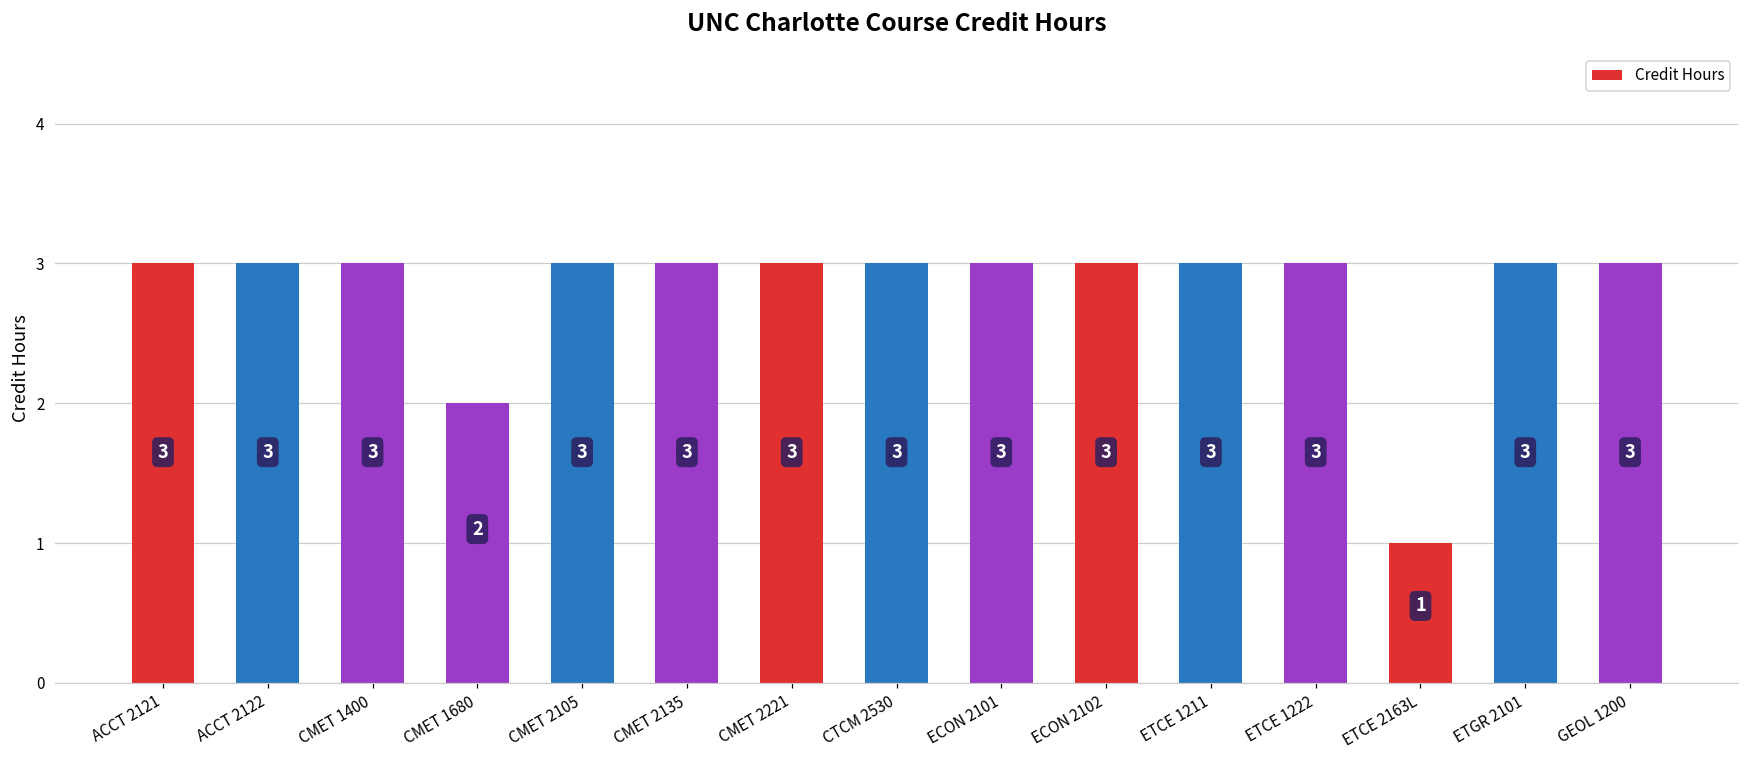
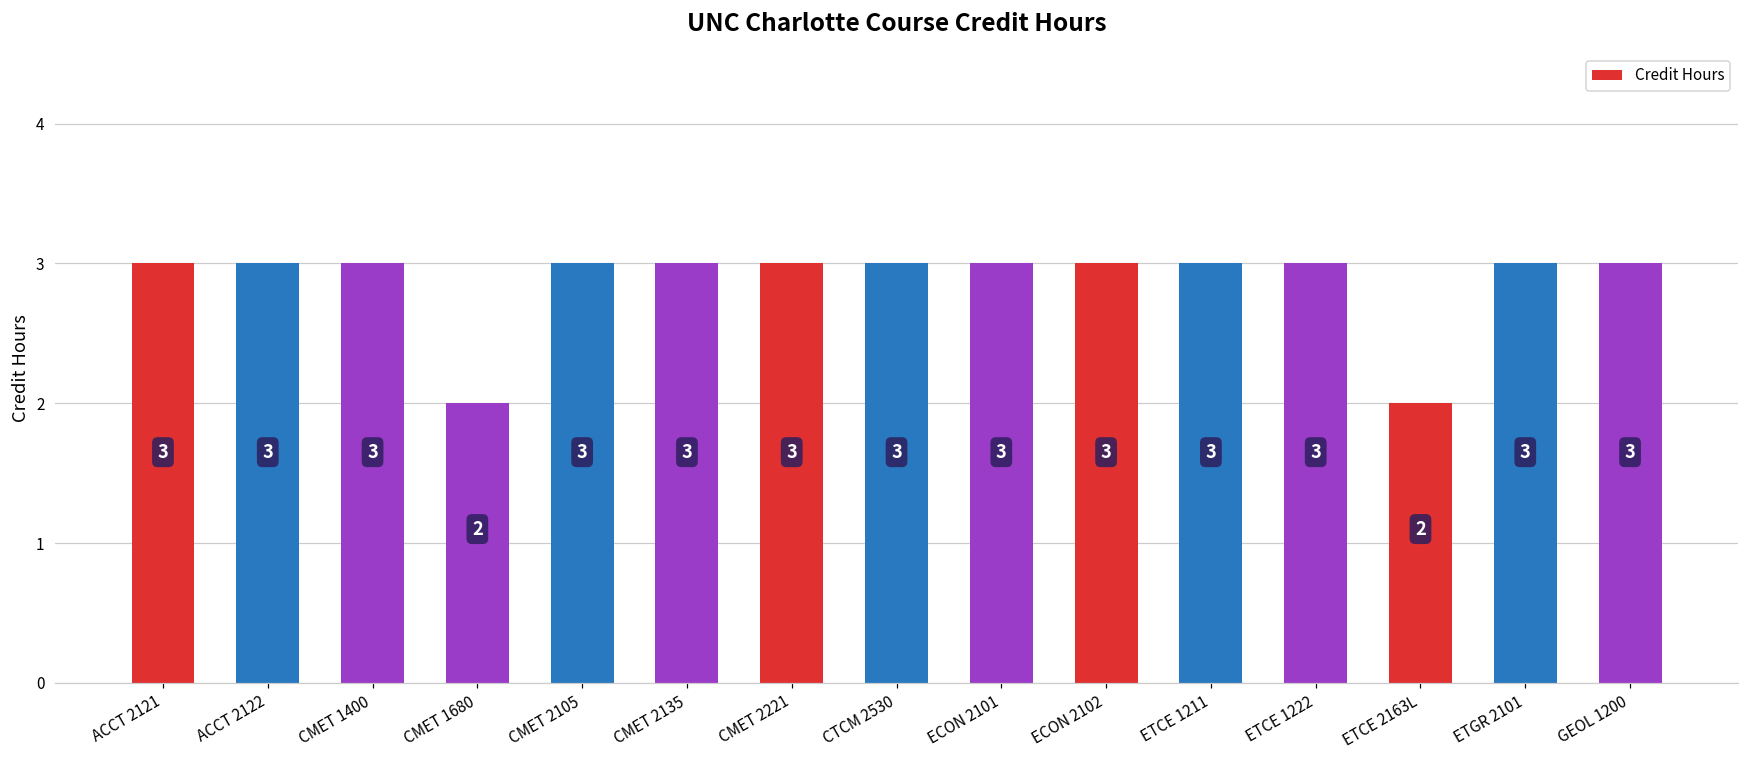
  {
-   "ETCE 2163L": 1
+   "ETCE 2163L": 2
  }
